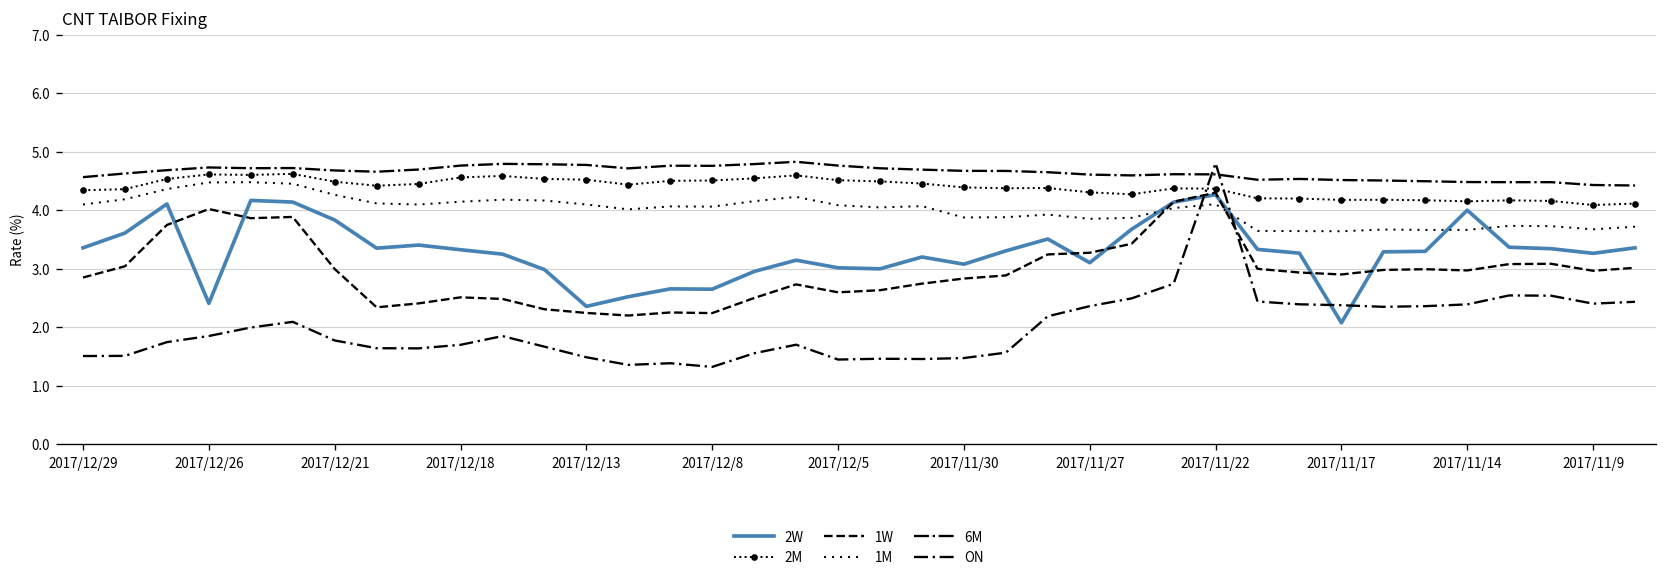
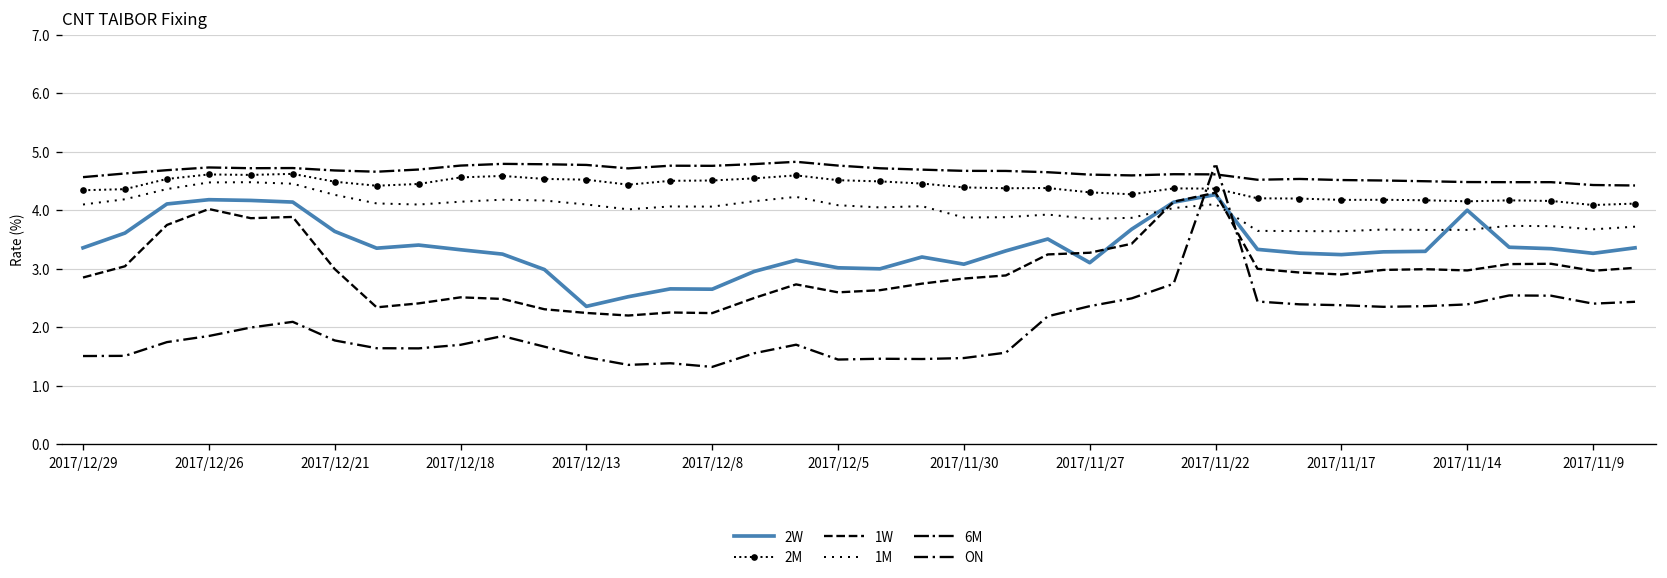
  {
    "2W": {
      "2017/12/29": 3.4,
-     "2017/12/26": 2.4,
-     "2017/12/21": 3.8,
+     "2017/12/26": 4.2,
+     "2017/12/21": 3.6,
      "2017/12/18": 3.3,
      "2017/12/13": 2.4,
      "2017/12/8": 2.7,
      "2017/12/5": 3.0,
      "2017/11/30": 3.1,
      "2017/11/27": 3.1,
-     "2017/11/17": 2.1,
+     "2017/11/17": 3.2,
      "2017/11/14": 4.0,
      "2017/11/9": 3.3
    }
  }
